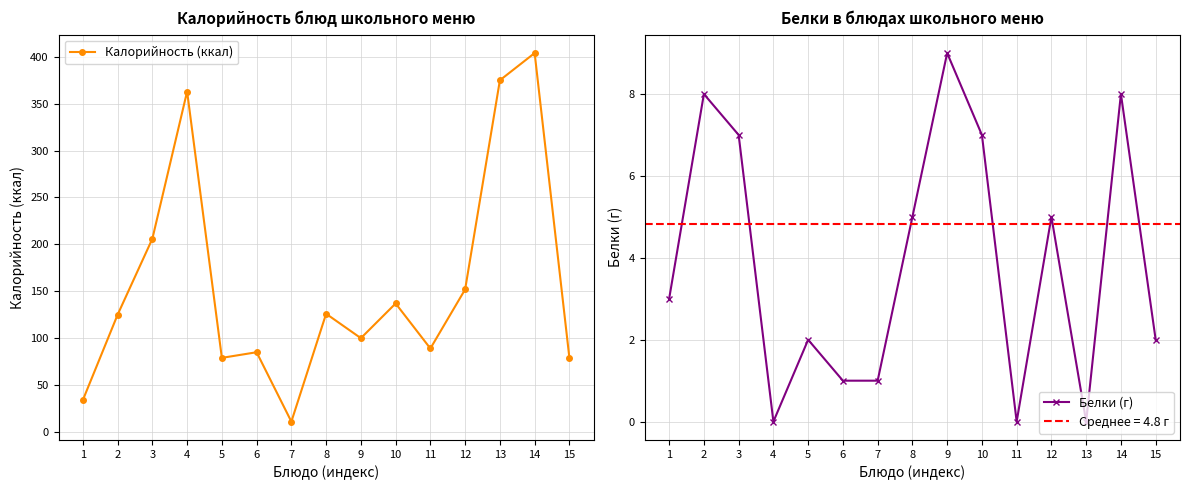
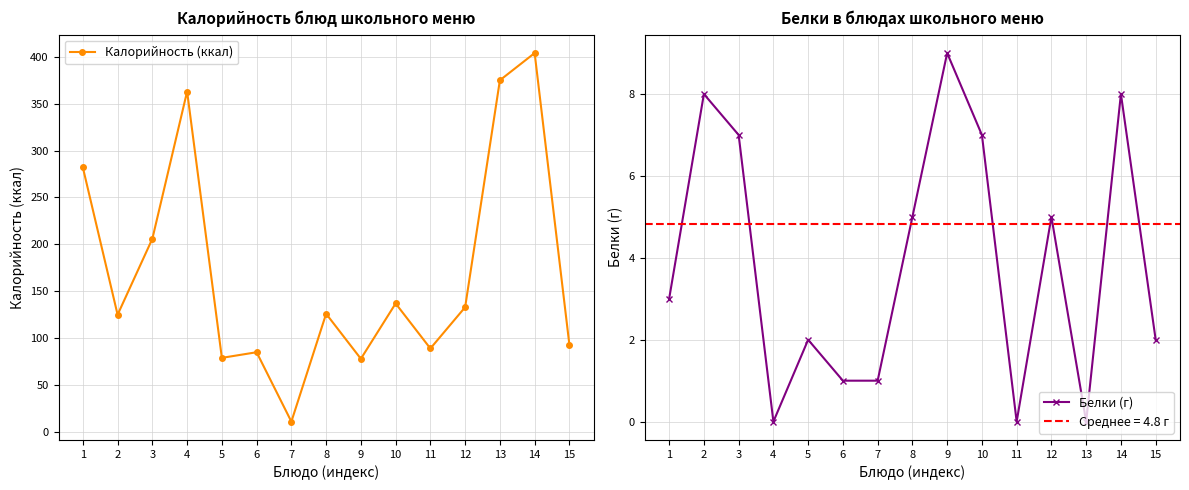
  {
    "Калорийность блюд школьного меню": {
-     "1": 30,
+     "1": 280,
      "2": 130,
      "3": 210,
      "4": 360,
      "5": 80,
      "6": 90,
      "7": 10,
      "8": 130,
-     "9": 100,
+     "9": 80,
      "10": 140,
      "11": 90,
-     "12": 150,
+     "12": 130,
      "13": 380,
      "14": 400,
-     "15": 80
+     "15": 90
    },
    "Белки в блюдах школьного меню": {
      "1": 3.0,
      "2": 8.0,
      "3": 7.0,
      "4": 0.0,
      "5": 2.0,
      "6": 1.0,
      "7": 1.0,
      "8": 5.0,
      "9": 9.0,
      "10": 7.0,
      "11": 0.0,
      "12": 5.0,
      "14": 8.0,
      "15": 2.0
    }
  }
